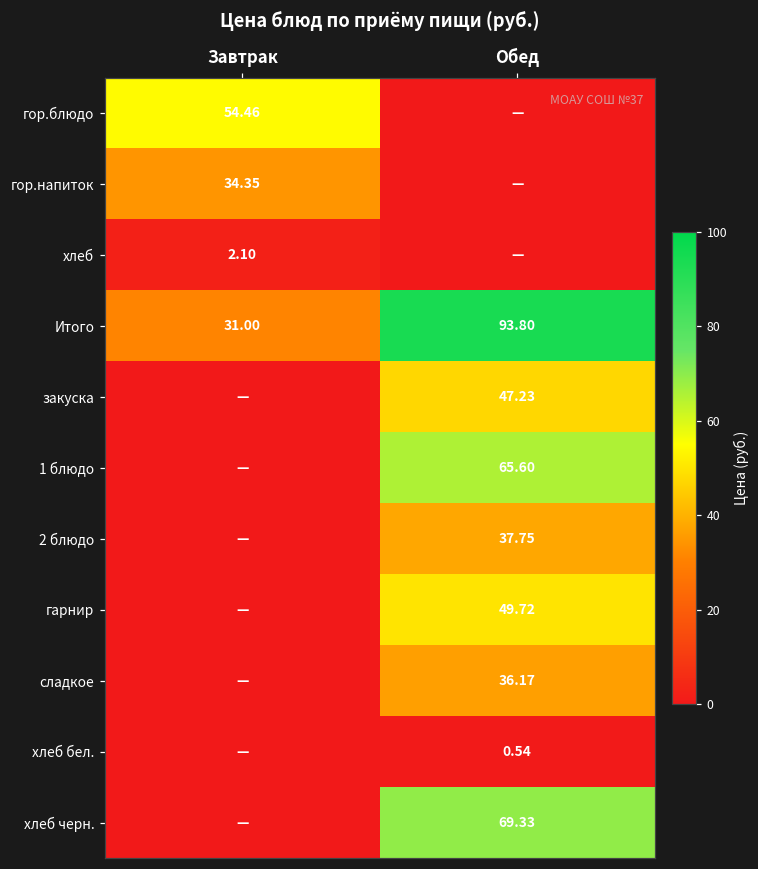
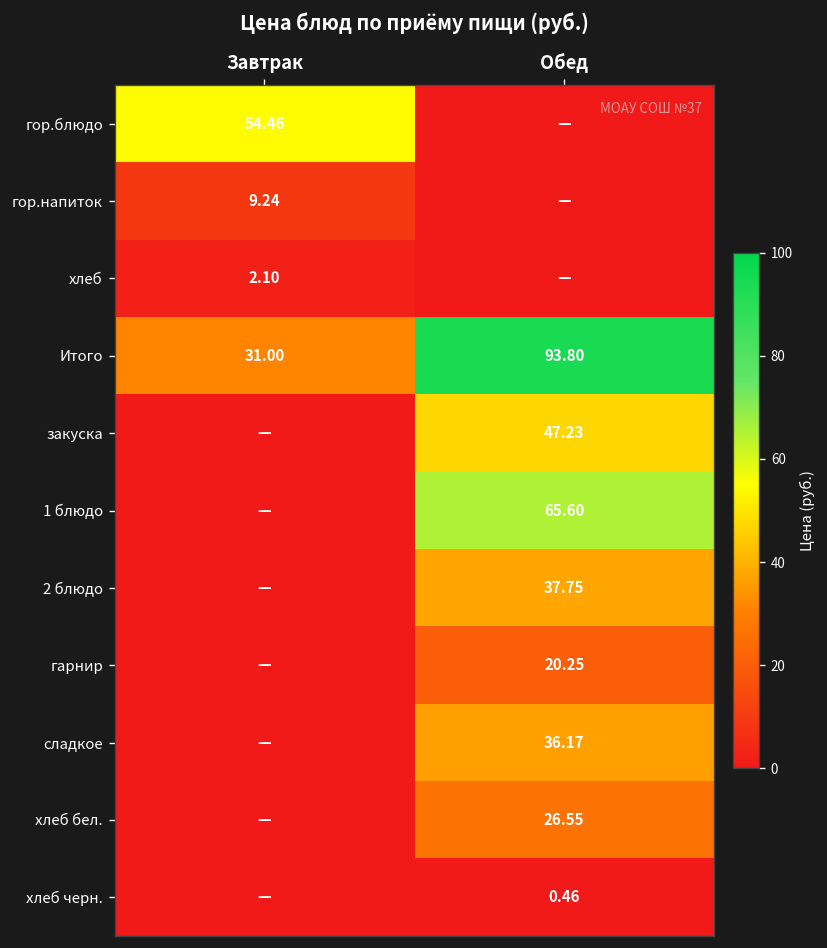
  {
    "гор.блюдо": {
      "Завтрак": 54.46
    },
    "гор.напиток": {
-     "Завтрак": 34.35
+     "Завтрак": 9.24
    },
    "хлеб": {
      "Завтрак": 2.10
    },
    "Итого": {
      "Завтрак": 31.00,
      "Обед": 93.80
    },
    "закуска": {
      "Обед": 47.23
    },
    "1 блюдо": {
      "Обед": 65.60
    },
    "2 блюдо": {
      "Обед": 37.75
    },
    "гарнир": {
-     "Обед": 49.72
+     "Обед": 20.25
    },
    "сладкое": {
      "Обед": 36.17
    },
    "хлеб бел.": {
-     "Обед": 0.54
+     "Обед": 26.55
    },
    "хлеб черн.": {
-     "Обед": 69.33
+     "Обед": 0.46
    }
  }
